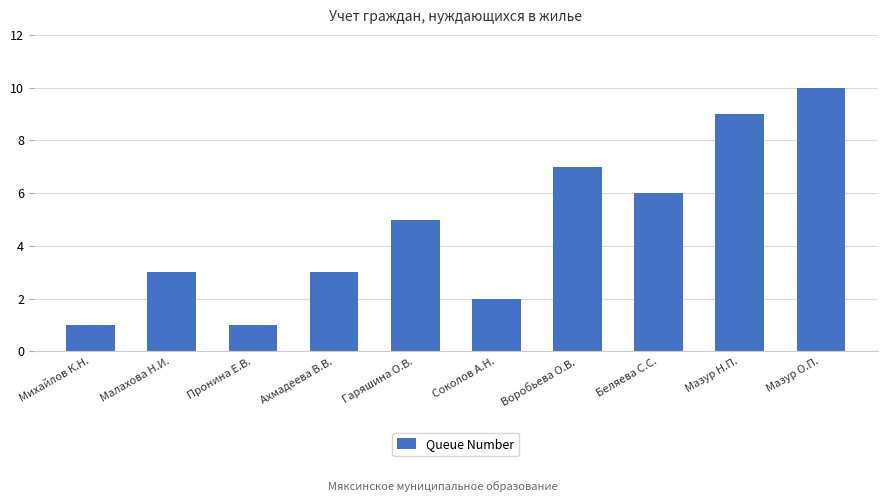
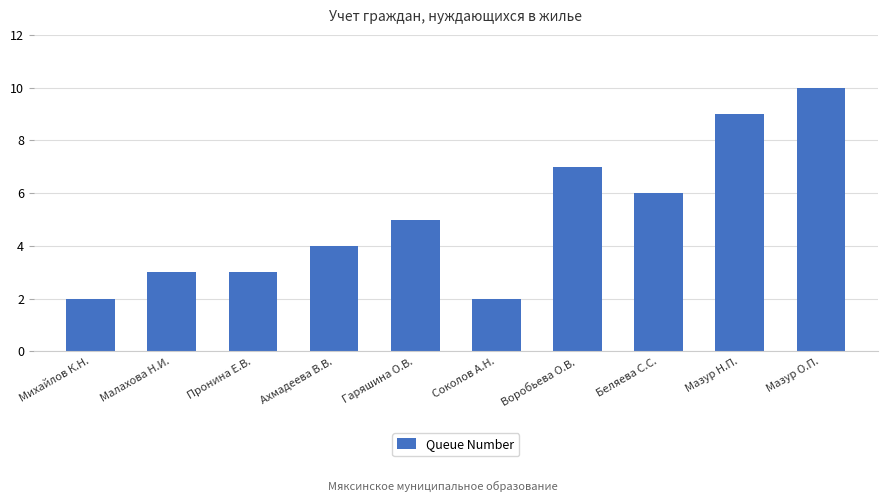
  {
-   "Михайлов К.Н.": 1,
+   "Михайлов К.Н.": 2,
    "Малахова Н.И.": 3,
-   "Пронина Е.В.": 1,
-   "Ахмадеева В.В.": 3,
+   "Пронина Е.В.": 3,
+   "Ахмадеева В.В.": 4,
    "Гаряшина О.В.": 5,
    "Соколов А.Н.": 2,
    "Воробьева О.В.": 7,
    "Беляева С.С.": 6,
    "Мазур Н.П.": 9,
    "Мазур О.П.": 10
  }
